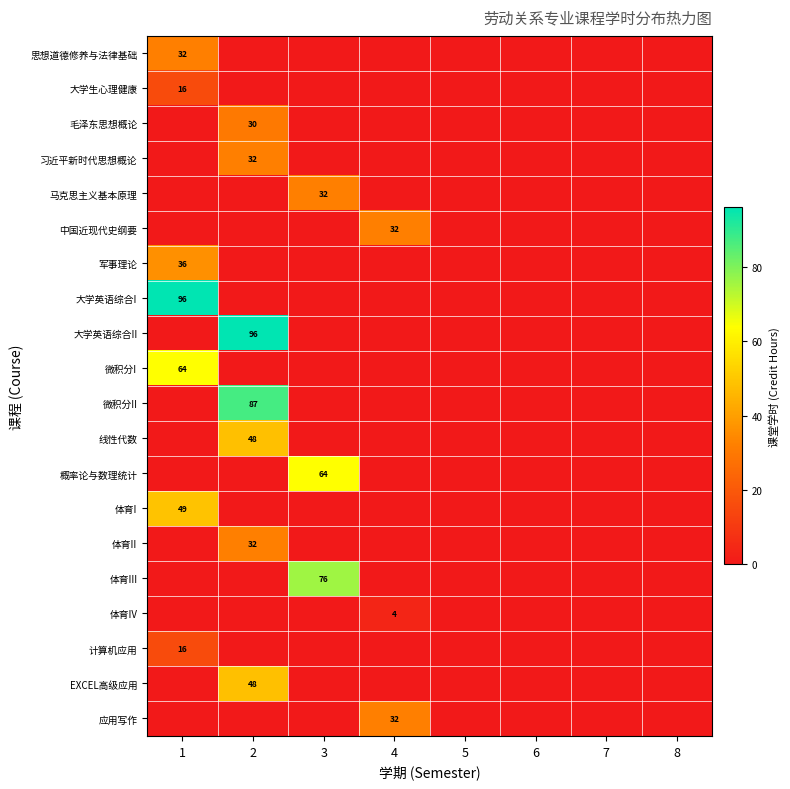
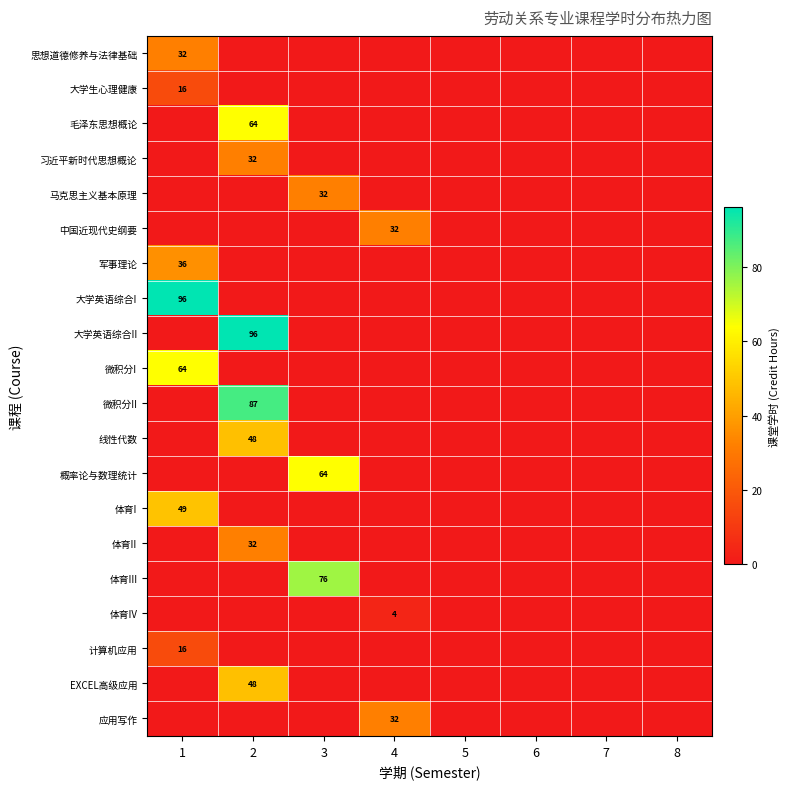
  {
    "思想道德修养与法律基础": {
      "1": 32
    },
    "大学生心理健康": {
      "1": 16
    },
    "毛泽东思想概论": {
-     "2": 30
+     "2": 64
    },
    "习近平新时代思想概论": {
      "2": 32
    },
    "马克思主义基本原理": {
      "3": 32
    },
    "中国近现代史纲要": {
      "4": 32
    },
    "军事理论": {
      "1": 36
    },
    "大学英语综合I": {
      "1": 96
    },
    "大学英语综合II": {
      "2": 96
    },
    "微积分I": {
      "1": 64
    },
    "微积分II": {
      "2": 87
    },
    "线性代数": {
      "2": 48
    },
    "概率论与数理统计": {
      "3": 64
    },
    "体育I": {
      "1": 49
    },
    "体育II": {
      "2": 32
    },
    "体育III": {
      "3": 76
    },
    "体育IV": {
      "4": 4
    },
    "计算机应用": {
      "1": 16
    },
    "EXCEL高级应用": {
      "2": 48
    },
    "应用写作": {
      "4": 32
    }
  }
